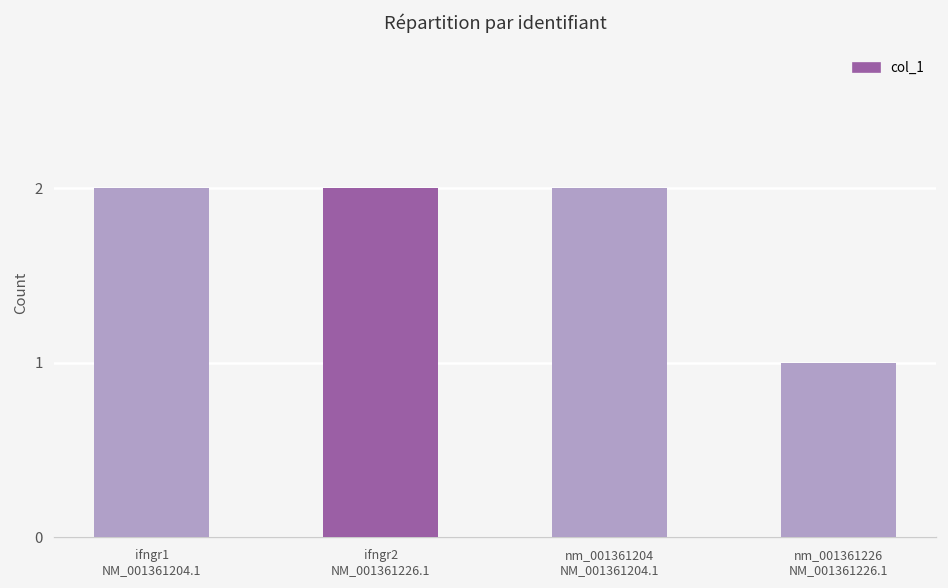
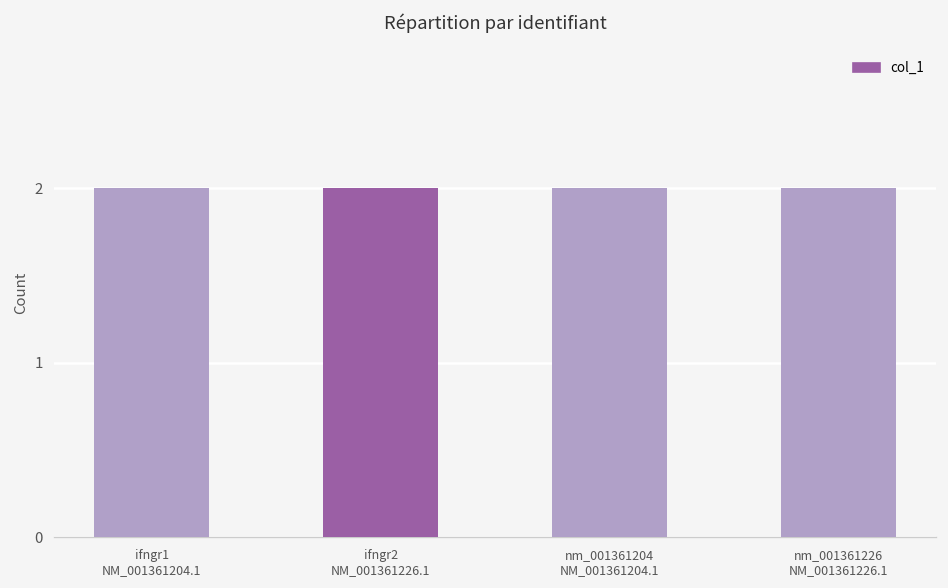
  {
    "ifngr1 NM_001361204.1": 2,
    "ifngr2 NM_001361226.1": 2,
    "nm_001361204 NM_001361204.1": 2,
-   "nm_001361226 NM_001361226.1": 1
+   "nm_001361226 NM_001361226.1": 2
  }
